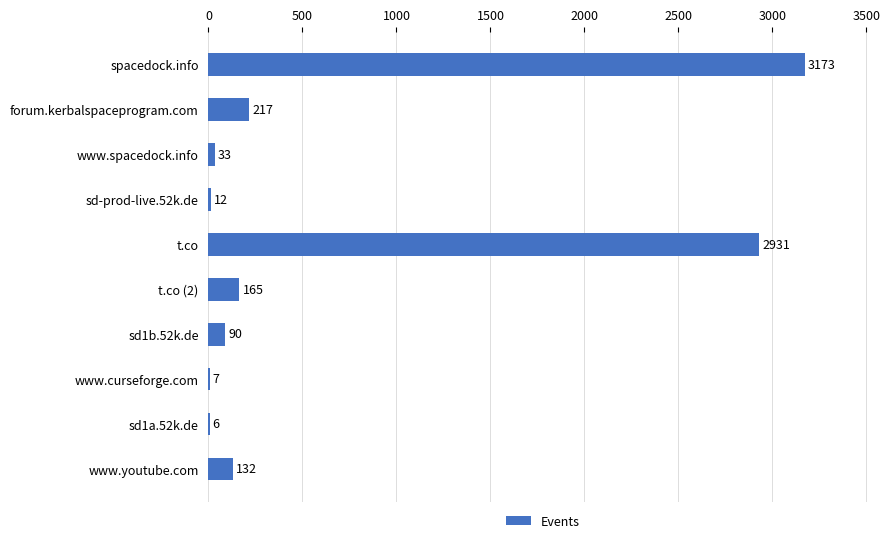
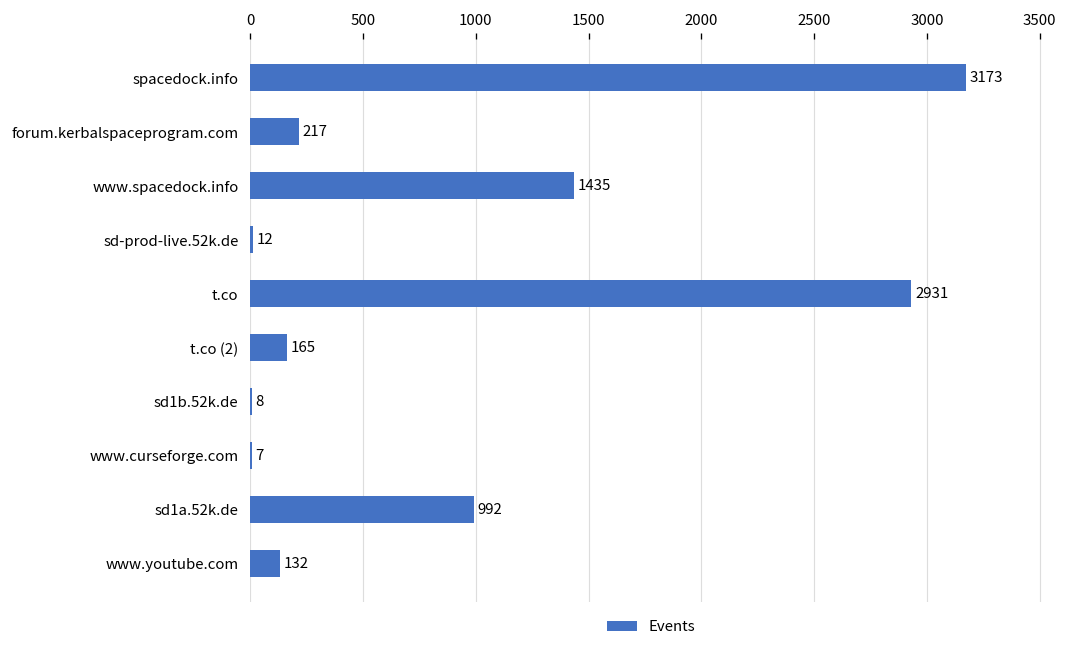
  {
    "spacedock.info": 3173,
    "forum.kerbalspaceprogram.com": 217,
-   "www.spacedock.info": 33,
+   "www.spacedock.info": 1435,
    "sd-prod-live.52k.de": 12,
    "t.co": 2931,
    "t.co (2)": 165,
-   "sd1b.52k.de": 90,
+   "sd1b.52k.de": 8,
    "www.curseforge.com": 7,
-   "sd1a.52k.de": 6,
+   "sd1a.52k.de": 992,
    "www.youtube.com": 132
  }
